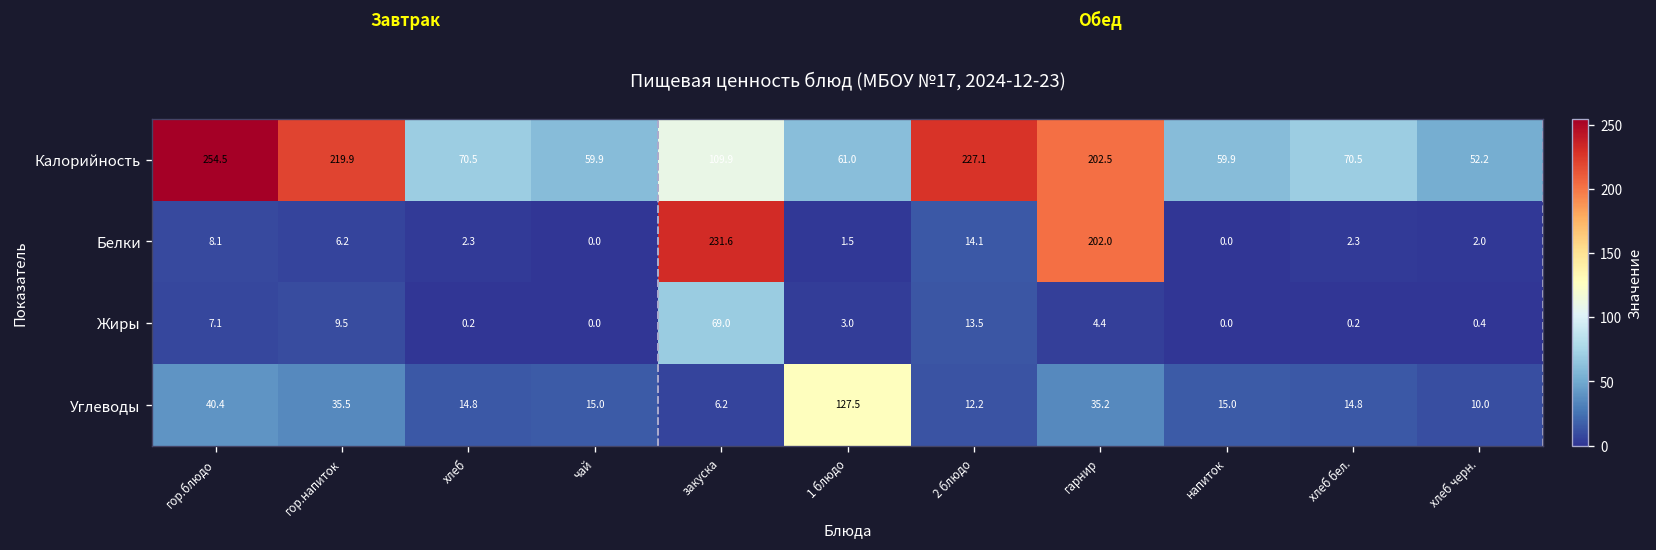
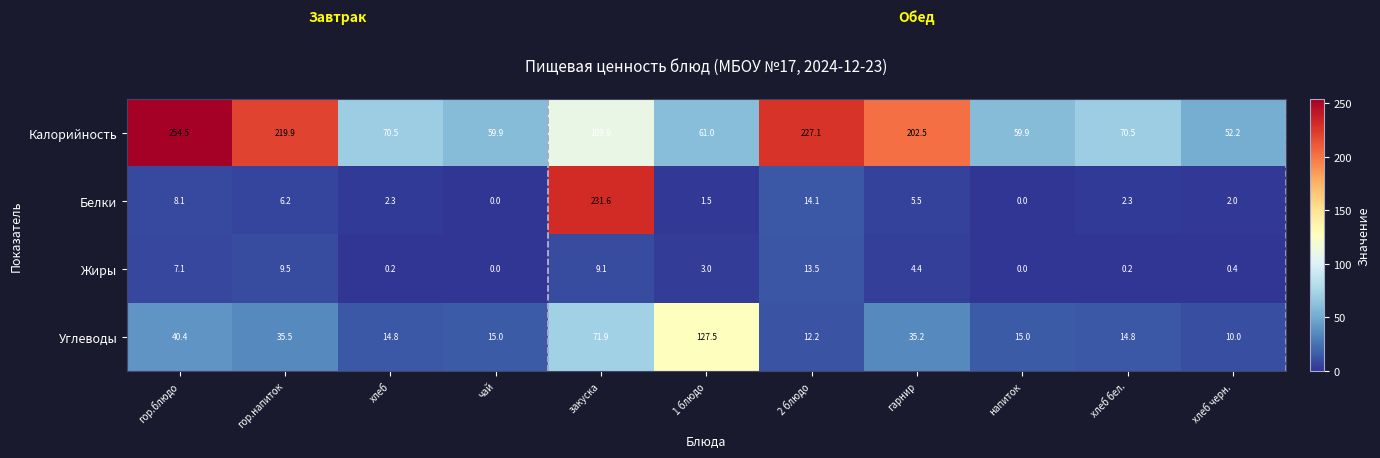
  {
    "Калорийность": {
      "гор.блюдо": 254.5,
      "гор.напиток": 219.9,
      "хлеб": 70.5,
      "чай": 59.9,
      "1 блюдо": 61.0,
      "2 блюдо": 227.1,
      "гарнир": 202.5,
      "напиток": 59.9,
      "хлеб бел.": 70.5,
      "хлеб черн.": 52.2
    },
    "Белки": {
      "гор.блюдо": 8.1,
      "гор.напиток": 6.2,
      "хлеб": 2.3,
      "чай": 0.0,
      "закуска": 231.6,
      "1 блюдо": 1.5,
      "2 блюдо": 14.1,
-     "гарнир": 202.0,
+     "гарнир": 5.5,
      "напиток": 0.0,
      "хлеб бел.": 2.3,
      "хлеб черн.": 2.0
    },
    "Жиры": {
      "гор.блюдо": 7.1,
      "гор.напиток": 9.5,
      "хлеб": 0.2,
      "чай": 0.0,
-     "закуска": 69.0,
+     "закуска": 9.1,
      "1 блюдо": 3.0,
      "2 блюдо": 13.5,
      "гарнир": 4.4,
      "напиток": 0.0,
      "хлеб бел.": 0.2,
      "хлеб черн.": 0.4
    },
    "Углеводы": {
      "гор.блюдо": 40.4,
      "гор.напиток": 35.5,
      "хлеб": 14.8,
      "чай": 15.0,
-     "закуска": 6.2,
+     "закуска": 71.9,
      "1 блюдо": 127.5,
      "2 блюдо": 12.2,
      "гарнир": 35.2,
      "напиток": 15.0,
      "хлеб бел.": 14.8,
      "хлеб черн.": 10.0
    }
  }
